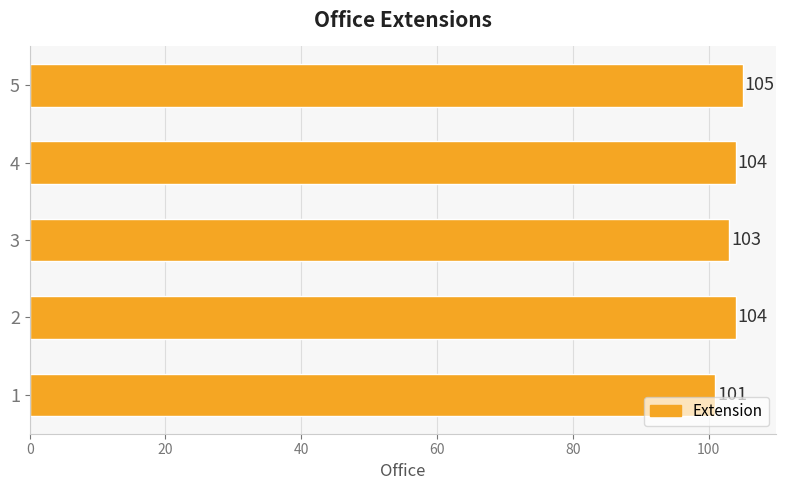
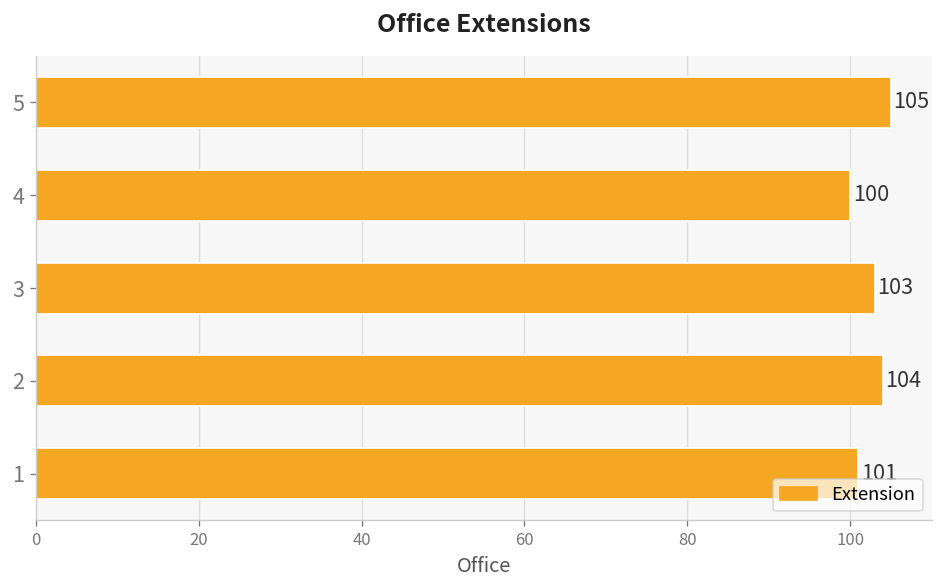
  {
    "5": 105,
-   "4": 104,
+   "4": 100,
    "3": 103,
    "2": 104
  }
